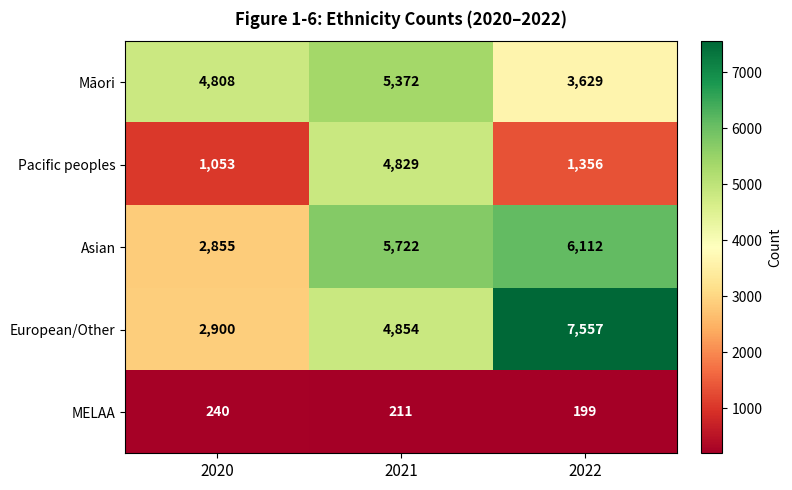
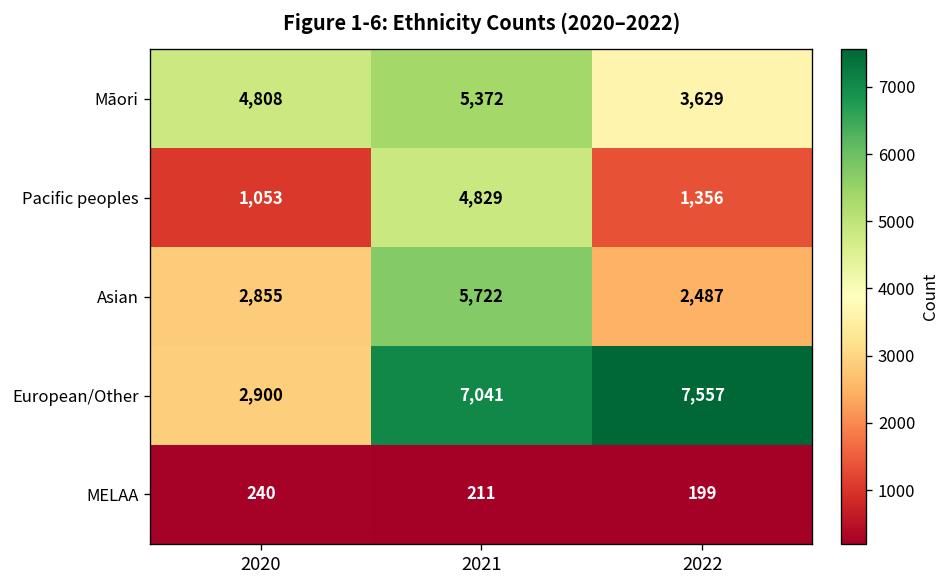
  {
    "Māori": {
      "2020": "4,808",
      "2021": "5,372",
      "2022": "3,629"
    },
    "Pacific peoples": {
      "2020": "1,053",
      "2021": "4,829",
      "2022": "1,356"
    },
    "Asian": {
      "2020": "2,855",
      "2021": "5,722",
-     "2022": "6,112"
+     "2022": "2,487"
    },
    "European/Other": {
      "2020": "2,900",
-     "2021": "4,854",
+     "2021": "7,041",
      "2022": "7,557"
    },
    "MELAA": {
      "2020": "240",
      "2021": "211",
      "2022": "199"
    }
  }
